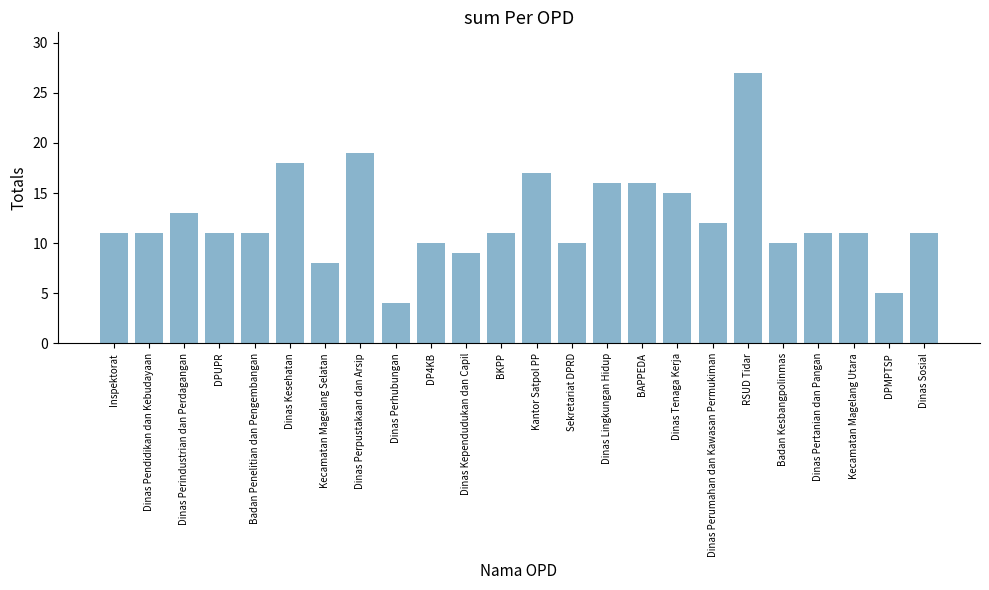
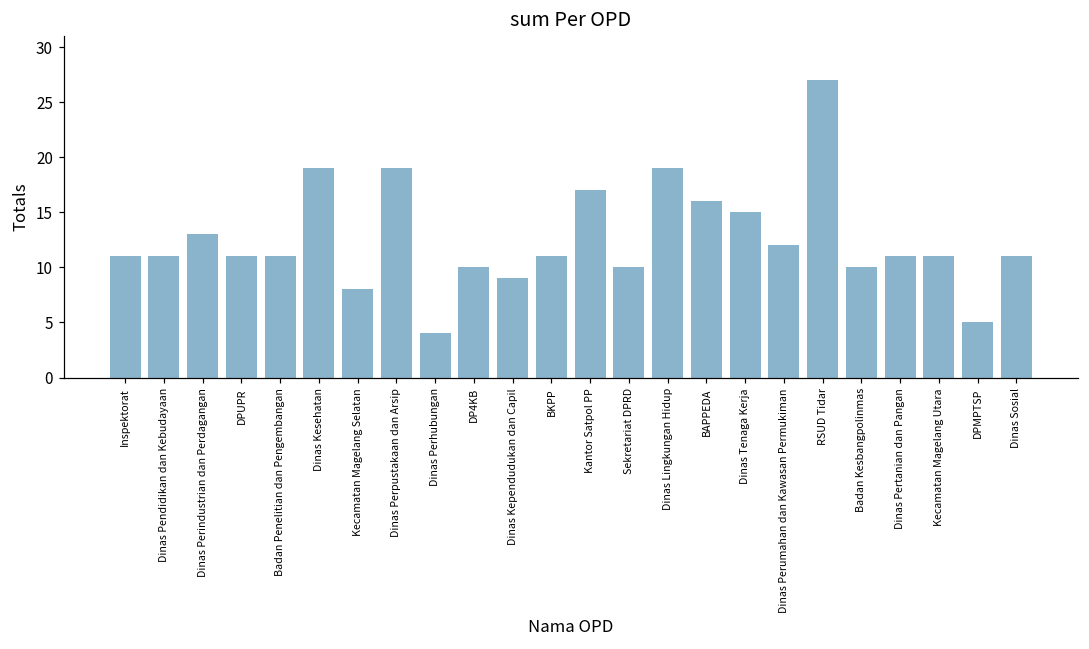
  {
    "Inspektorat": 11,
    "Dinas Pendidikan dan Kebudayaan": 11,
    "Dinas Perindustrian dan Perdagangan": 13,
    "DPUPR": 11,
    "Badan Penelitian dan Pengembangan": 11,
-   "Dinas Kesehatan": 18,
+   "Dinas Kesehatan": 19,
    "Kecamatan Magelang Selatan": 8,
    "Dinas Perpustakaan dan Arsip": 19,
    "Dinas Perhubungan": 4,
    "DP4KB": 10,
    "Dinas Kependudukan dan Capil": 9,
    "BKPP": 11,
    "Kantor Satpol PP": 17,
    "Sekretariat DPRD": 10,
-   "Dinas Lingkungan Hidup": 16,
+   "Dinas Lingkungan Hidup": 19,
    "BAPPEDA": 16,
    "Dinas Tenaga Kerja": 15,
    "Dinas Perumahan dan Kawasan Permukiman": 12,
    "RSUD Tidar": 27,
    "Badan Kesbangpolinmas": 10,
    "Dinas Pertanian dan Pangan": 11,
    "Kecamatan Magelang Utara": 11,
    "DPMPTSP": 5,
    "Dinas Sosial": 11
  }
